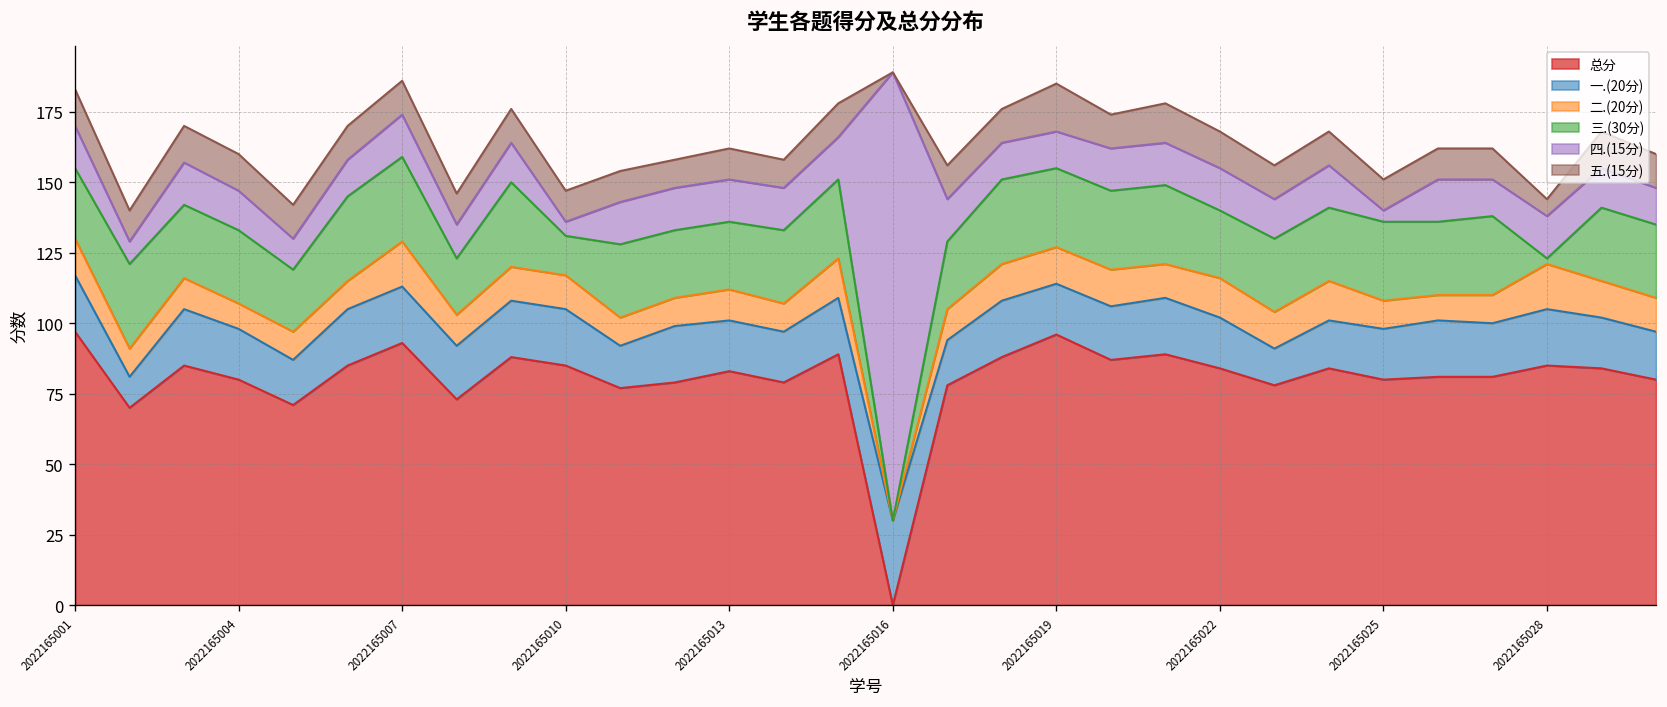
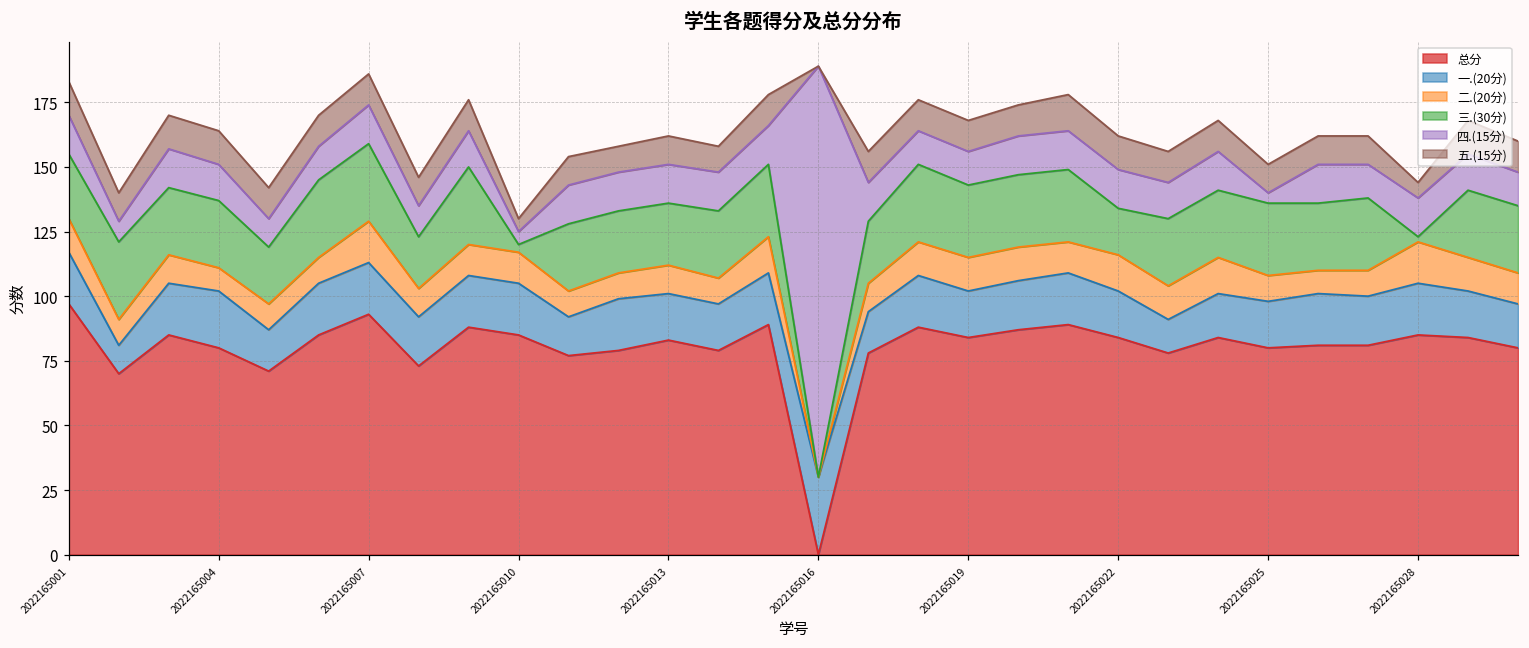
  {
    "总分": {
      "2022165001": 97,
      "2022165004": 80,
      "2022165007": 93,
      "2022165010": 85,
      "2022165013": 83,
      "2022165016": 0,
-     "2022165019": 96,
+     "2022165019": 84,
      "2022165022": 84,
      "2022165025": 80,
      "2022165028": 85
    },
    "一.(20分)": {
      "2022165001": 20,
-     "2022165004": 18,
+     "2022165004": 22,
      "2022165007": 20,
      "2022165010": 20,
      "2022165013": 18,
      "2022165019": 18,
      "2022165022": 18,
      "2022165025": 18,
      "2022165028": 20
    },
    "二.(20分)": {
      "2022165001": 13,
      "2022165004": 9,
      "2022165007": 16,
      "2022165010": 12,
      "2022165013": 11,
      "2022165019": 13,
      "2022165022": 14,
      "2022165025": 10,
      "2022165028": 16
    },
    "三.(30分)": {
      "2022165001": 25,
      "2022165004": 26,
      "2022165007": 30,
-     "2022165010": 14,
+     "2022165010": 3,
      "2022165013": 24,
      "2022165019": 28,
-     "2022165022": 24,
+     "2022165022": 18,
      "2022165025": 28,
      "2022165028": 2
    },
    "四.(15分)": {
      "2022165001": 15,
      "2022165004": 14,
      "2022165007": 15,
      "2022165010": 5,
      "2022165013": 15,
      "2022165019": 13,
      "2022165022": 15,
      "2022165025": 4,
      "2022165028": 15
    },
    "五.(15分)": {
      "2022165001": 13,
      "2022165004": 13,
      "2022165007": 12,
-     "2022165010": 11,
+     "2022165010": 5,
      "2022165013": 11,
-     "2022165019": 17,
+     "2022165019": 12,
      "2022165022": 13,
      "2022165025": 11,
      "2022165028": 6
    }
  }
